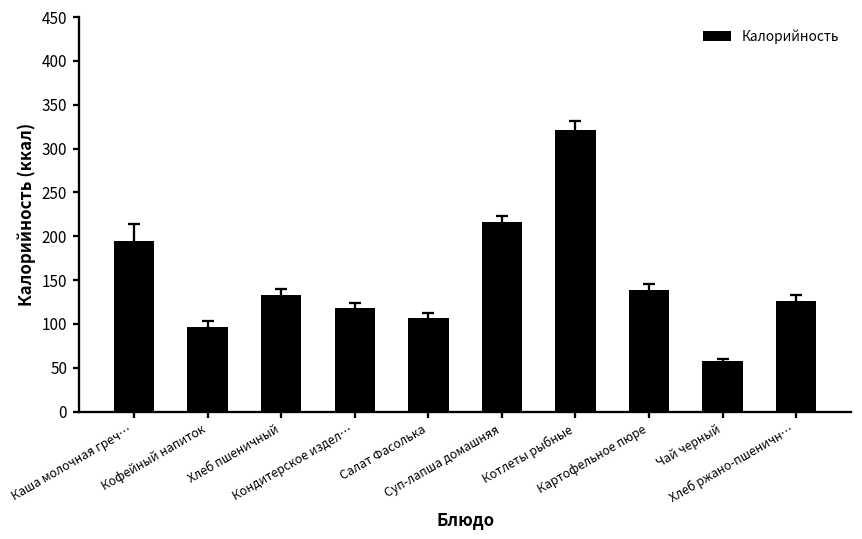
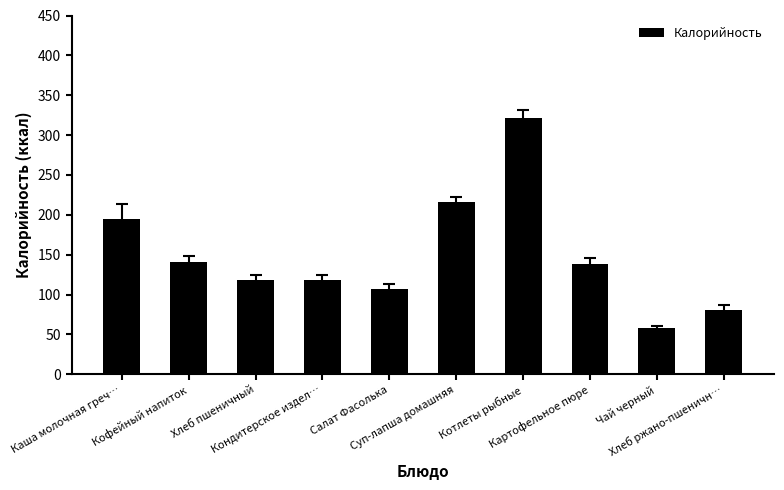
  {
    "Калорийность": {
      "Каша молочная греч…": 200,
-     "Кофейный напиток": 100,
-     "Хлеб пшеничный": 130,
+     "Кофейный напиток": 140,
+     "Хлеб пшеничный": 120,
      "Кондитерское издел…": 120,
      "Салат Фасолька": 110,
      "Суп-лапша домашняя": 220,
      "Котлеты рыбные": 320,
      "Картофельное пюре": 140,
      "Чай черный": 60,
-     "Хлеб ржано-пшеничн…": 130
+     "Хлеб ржано-пшеничн…": 80
    }
  }
